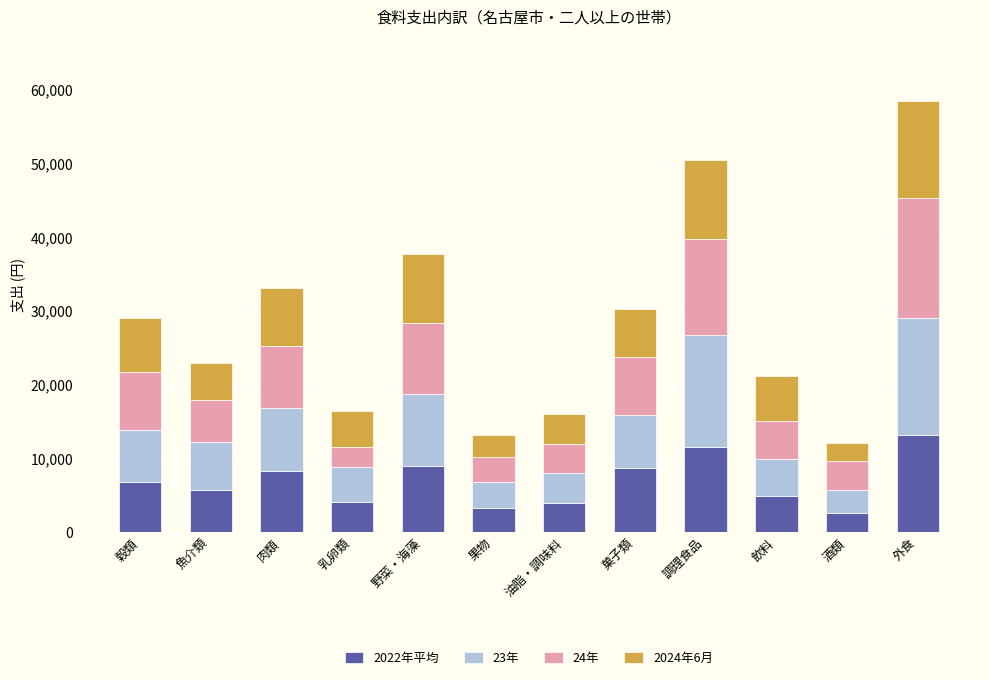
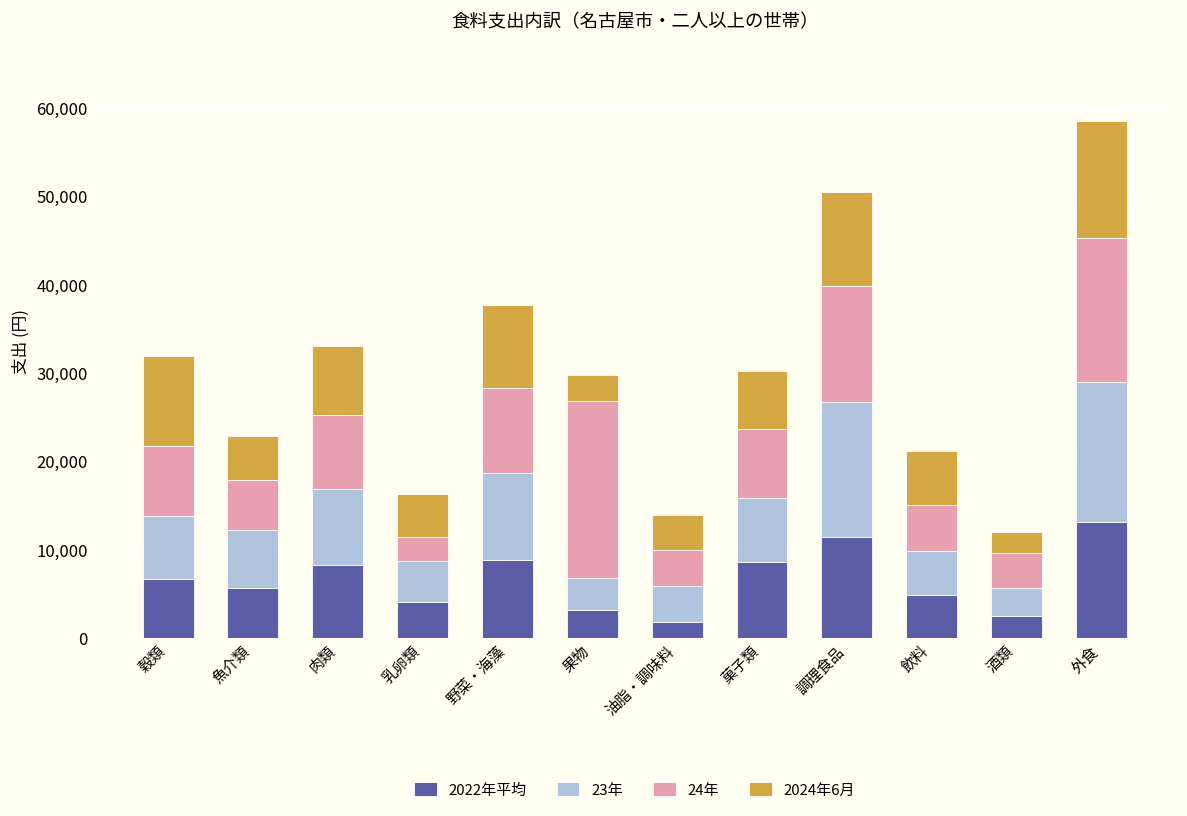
  {
    "2022年平均": {
      "穀類": "7,000",
      "魚介類": "6,000",
      "肉類": "8,000",
      "乳卵類": "4,000",
      "野菜・海藻": "9,000",
      "果物": "3,000",
-     "油脂・調味料": "4,000",
+     "油脂・調味料": "2,000",
      "菓子類": "9,000",
      "調理食品": "11,000",
      "飲料": "5,000",
      "酒類": "3,000",
      "外食": "13,000"
    },
    "23年": {
      "穀類": "7,000",
      "魚介類": "7,000",
      "肉類": "9,000",
      "乳卵類": "5,000",
      "野菜・海藻": "10,000",
      "果物": "4,000",
      "油脂・調味料": "4,000",
      "菓子類": "7,000",
      "調理食品": "15,000",
      "飲料": "5,000",
      "酒類": "3,000",
      "外食": "16,000"
    },
    "24年": {
      "穀類": "8,000",
      "魚介類": "6,000",
      "肉類": "8,000",
      "乳卵類": "3,000",
      "野菜・海藻": "10,000",
-     "果物": "3,000",
+     "果物": "20,000",
      "油脂・調味料": "4,000",
      "菓子類": "8,000",
      "調理食品": "13,000",
      "飲料": "5,000",
      "酒類": "4,000",
      "外食": "16,000"
    },
    "2024年6月": {
-     "穀類": "7,000",
+     "穀類": "10,000",
      "魚介類": "5,000",
      "肉類": "8,000",
      "乳卵類": "5,000",
      "野菜・海藻": "9,000",
      "果物": "3,000",
      "油脂・調味料": "4,000",
      "菓子類": "7,000",
      "調理食品": "11,000",
      "飲料": "6,000",
      "酒類": "2,000",
      "外食": "13,000"
    }
  }
